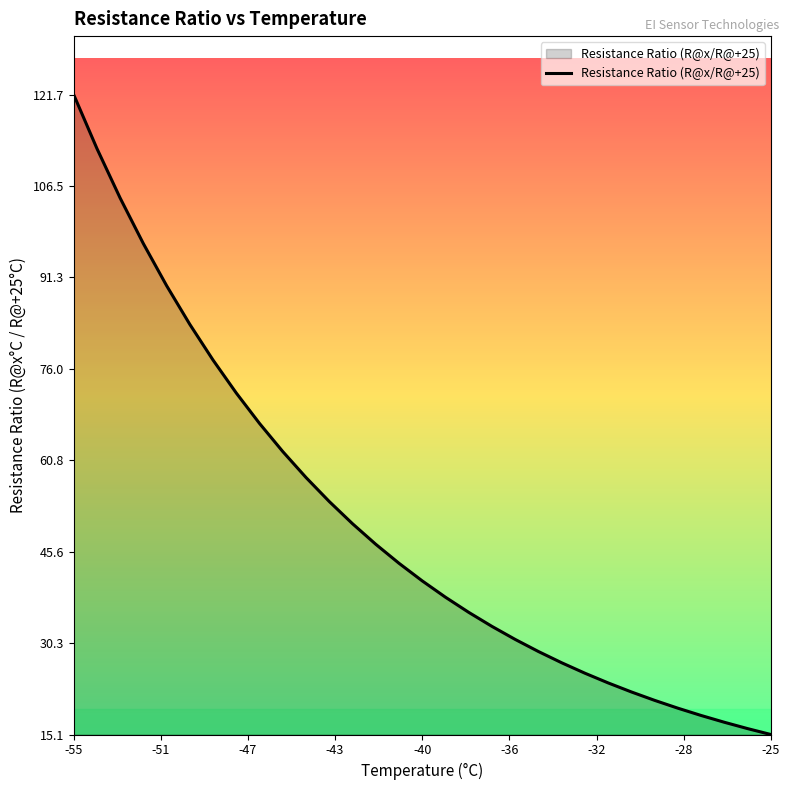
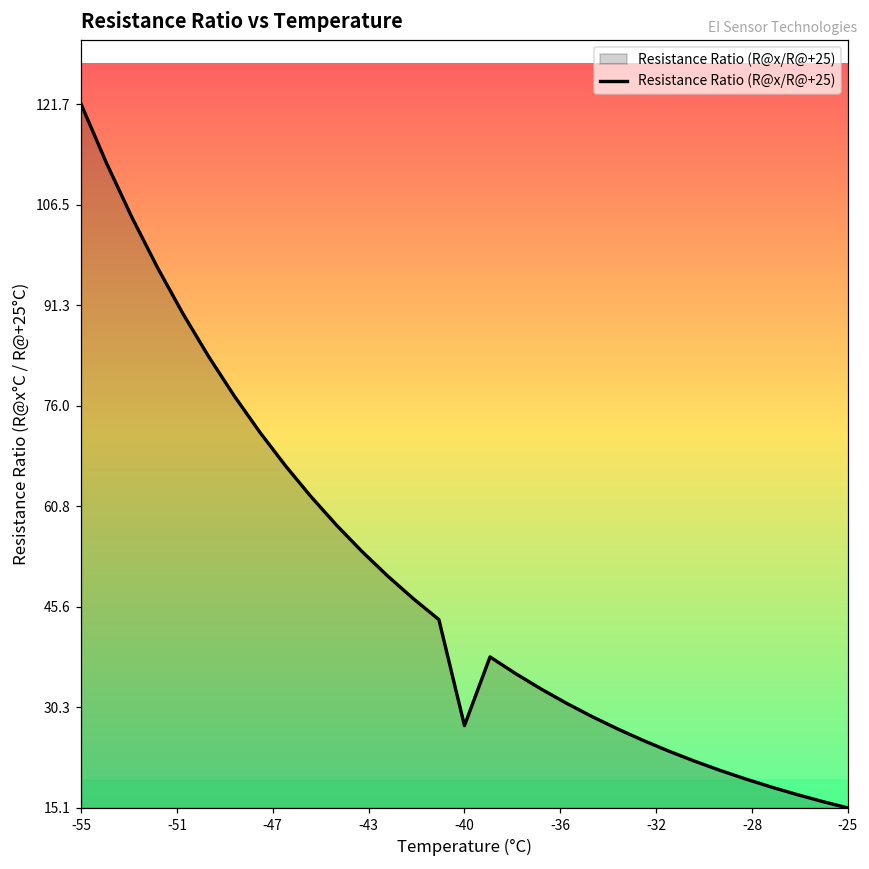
  {
    "-55": 122,
-   "-40": 41
+   "-40": 28
  }
